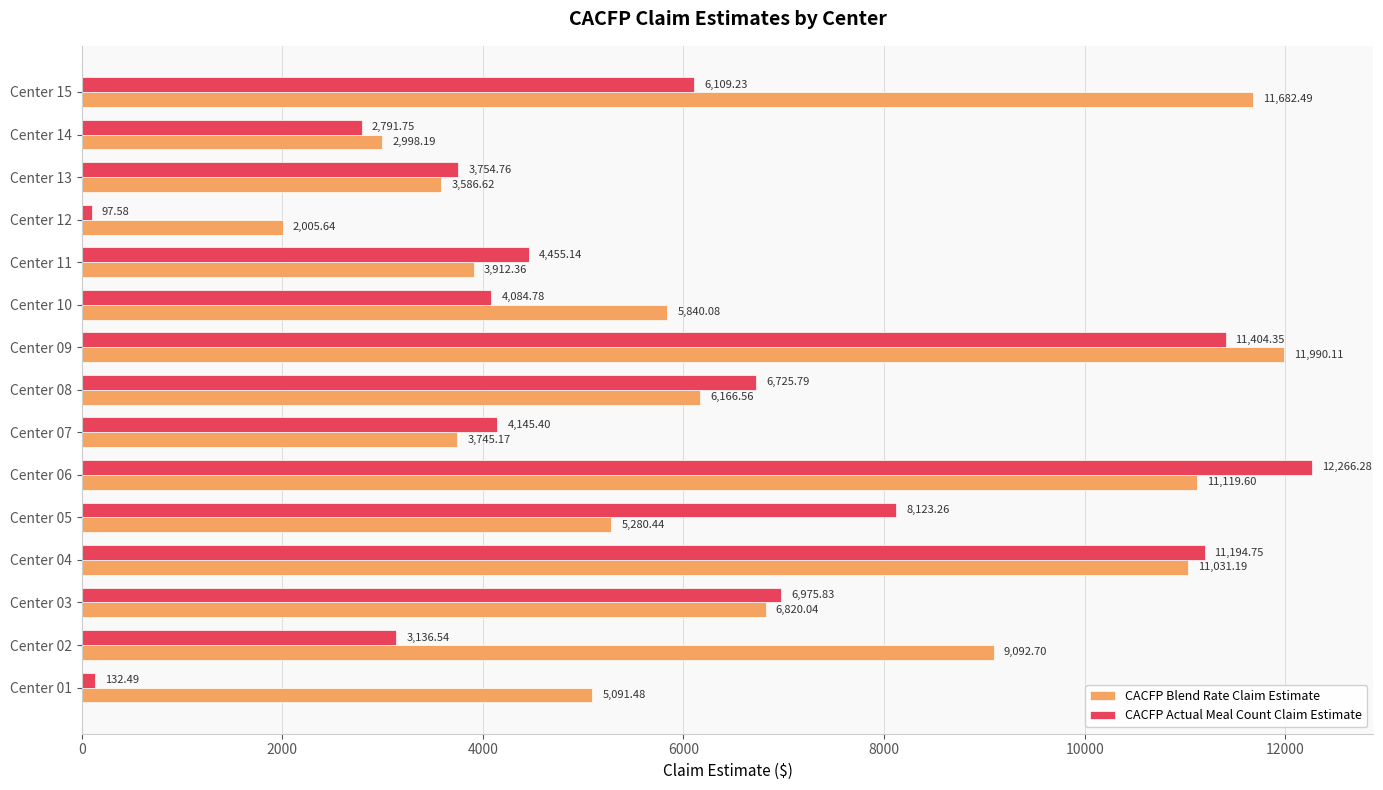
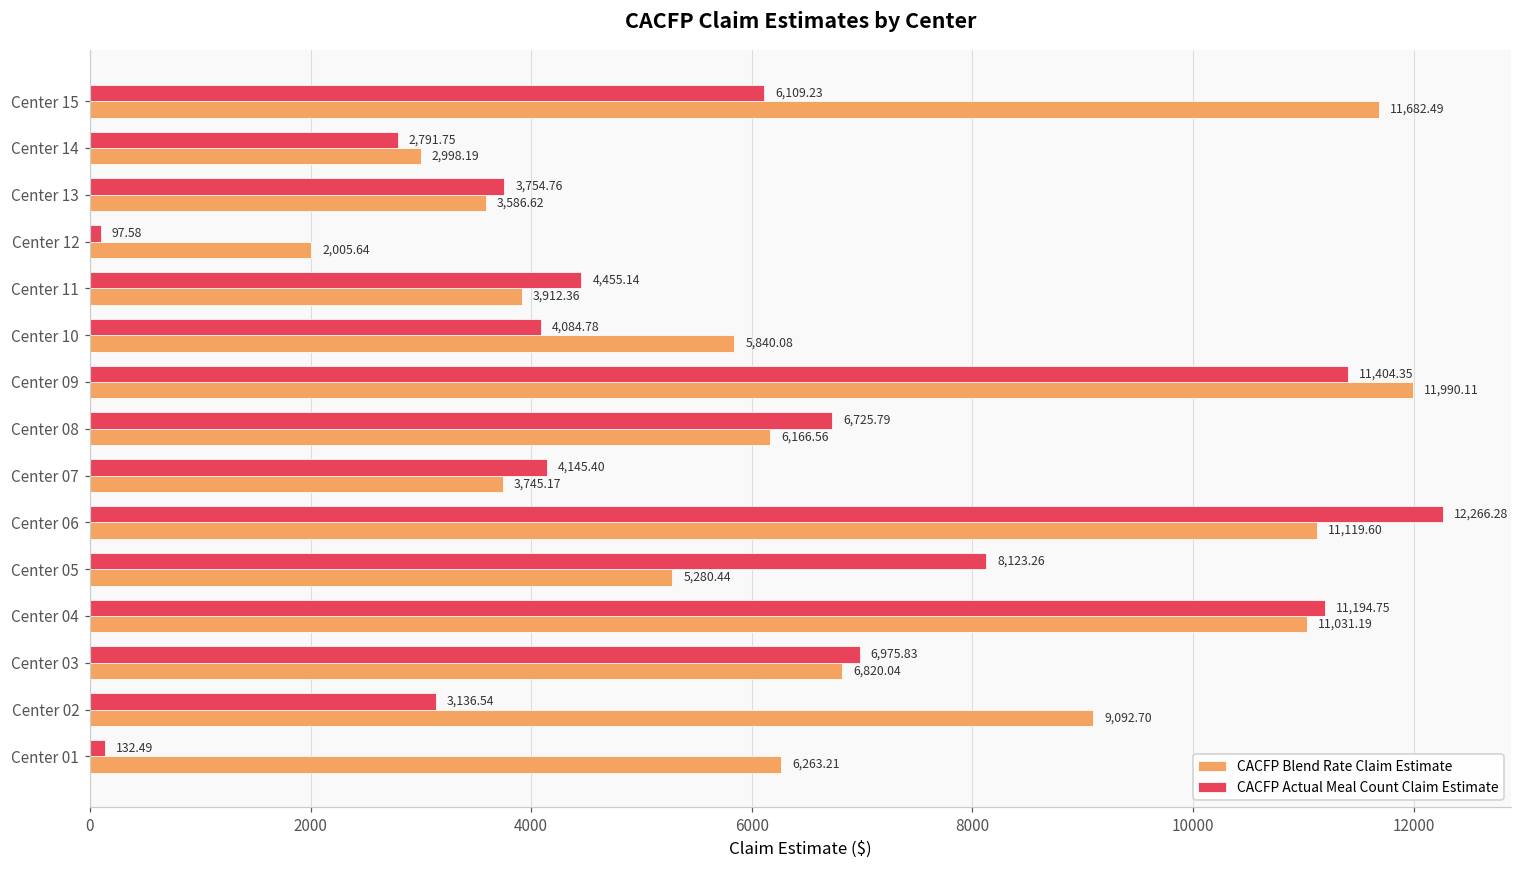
  {
    "CACFP Blend Rate Claim Estimate": {
      "Center 15": "11,682.49",
      "Center 14": "2,998.19",
      "Center 13": "3,586.62",
      "Center 12": "2,005.64",
      "Center 11": "3,912.36",
      "Center 10": "5,840.08",
      "Center 09": "11,990.11",
      "Center 08": "6,166.56",
      "Center 07": "3,745.17",
      "Center 06": "11,119.60",
      "Center 05": "5,280.44",
      "Center 04": "11,031.19",
      "Center 03": "6,820.04",
      "Center 02": "9,092.70",
-     "Center 01": "5,091.48"
+     "Center 01": "6,263.21"
    },
    "CACFP Actual Meal Count Claim Estimate": {
      "Center 15": "6,109.23",
      "Center 14": "2,791.75",
      "Center 13": "3,754.76",
      "Center 12": "97.58",
      "Center 11": "4,455.14",
      "Center 10": "4,084.78",
      "Center 09": "11,404.35",
      "Center 08": "6,725.79",
      "Center 07": "4,145.40",
      "Center 06": "12,266.28",
      "Center 05": "8,123.26",
      "Center 04": "11,194.75",
      "Center 03": "6,975.83",
      "Center 02": "3,136.54",
      "Center 01": "132.49"
    }
  }
